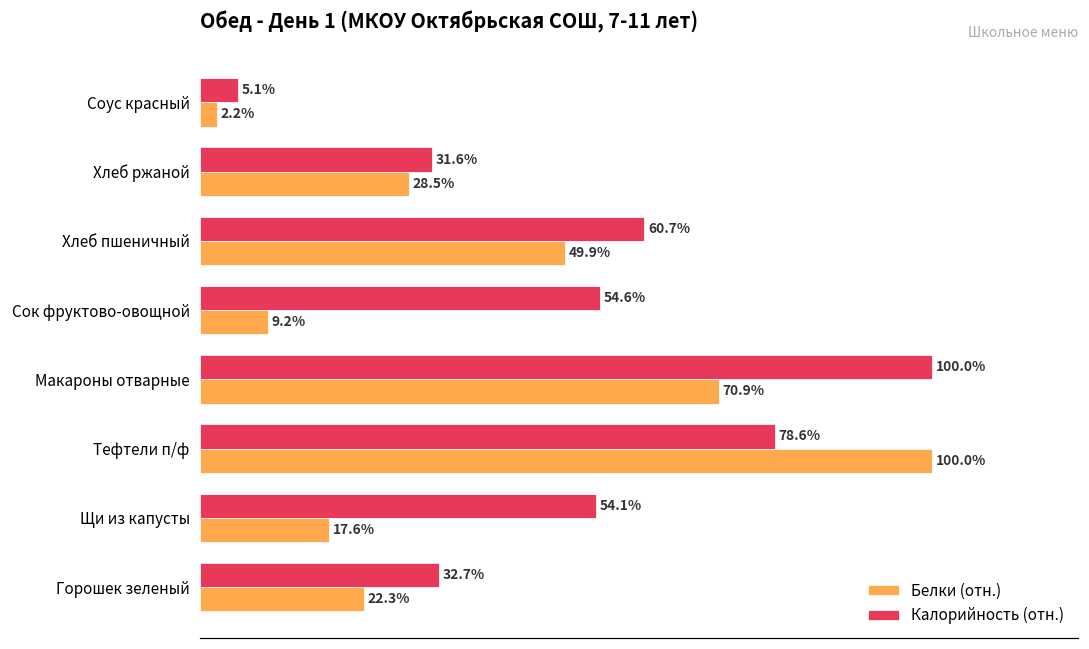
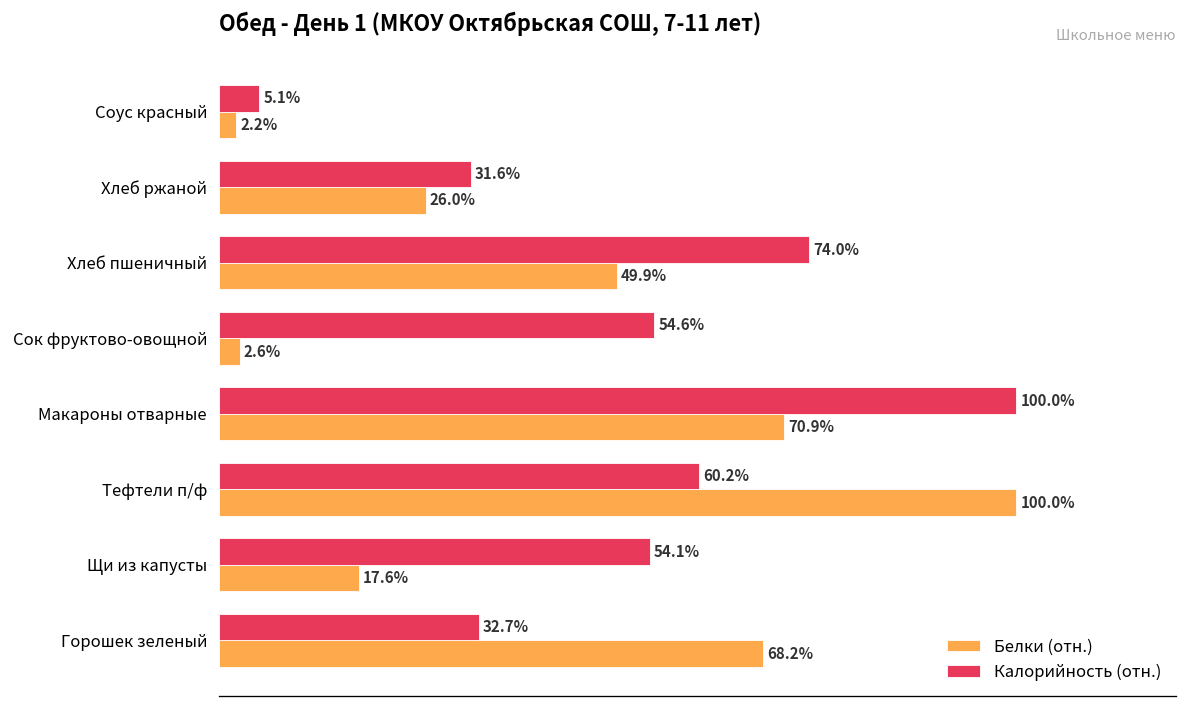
  {
    "Белки (отн.)": {
      "Соус красный": "2.2%",
-     "Хлеб ржаной": "28.5%",
+     "Хлеб ржаной": "26.0%",
      "Хлеб пшеничный": "49.9%",
-     "Сок фруктово-овощной": "9.2%",
+     "Сок фруктово-овощной": "2.6%",
      "Макароны отварные": "70.9%",
      "Тефтели п/ф": "100.0%",
      "Щи из капусты": "17.6%",
-     "Горошек зеленый": "22.3%"
+     "Горошек зеленый": "68.2%"
    },
    "Калорийность (отн.)": {
      "Соус красный": "5.1%",
      "Хлеб ржаной": "31.6%",
-     "Хлеб пшеничный": "60.7%",
+     "Хлеб пшеничный": "74.0%",
      "Сок фруктово-овощной": "54.6%",
      "Макароны отварные": "100.0%",
-     "Тефтели п/ф": "78.6%",
+     "Тефтели п/ф": "60.2%",
      "Щи из капусты": "54.1%",
      "Горошек зеленый": "32.7%"
    }
  }
